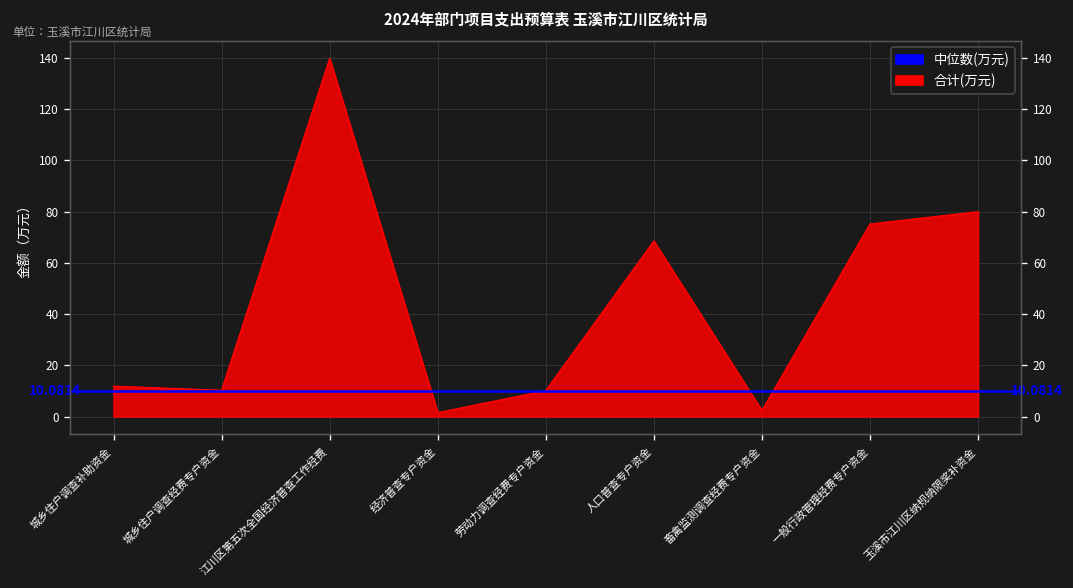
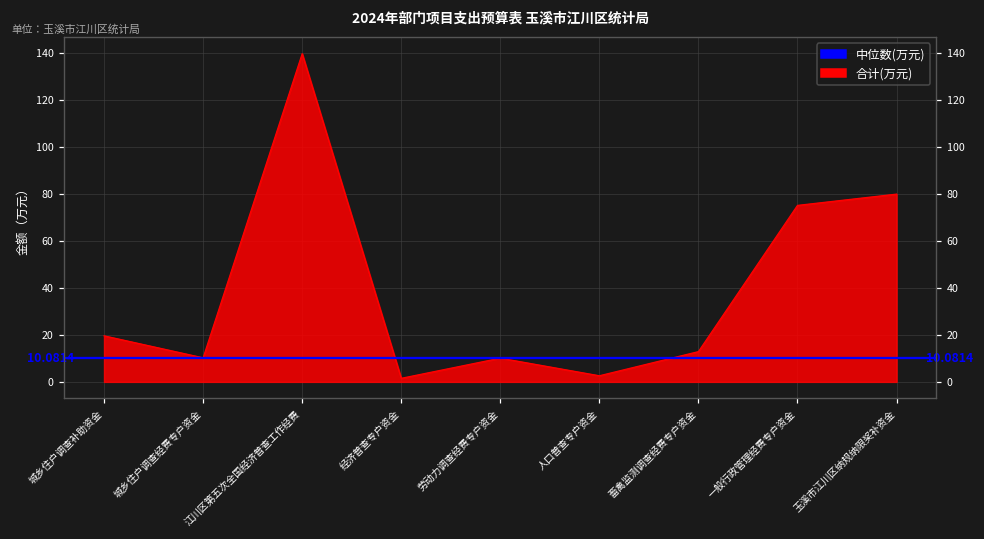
  {
-   "城乡住户调查补助资金": 12,
+   "城乡住户调查补助资金": 20,
    "城乡住户调查经费专户资金": 10,
    "江川区第五次全国经济普查工作经费": 140,
    "经济普查专户资金": 2,
    "劳动力调查经费专户资金": 10,
-   "人口普查专户资金": 68,
-   "畜禽监测调查经费专户资金": 2,
+   "人口普查专户资金": 3,
+   "畜禽监测调查经费专户资金": 13,
    "一般行政管理经费专户资金": 75,
    "玉溪市江川区纳规纳限奖补资金": 80
  }
